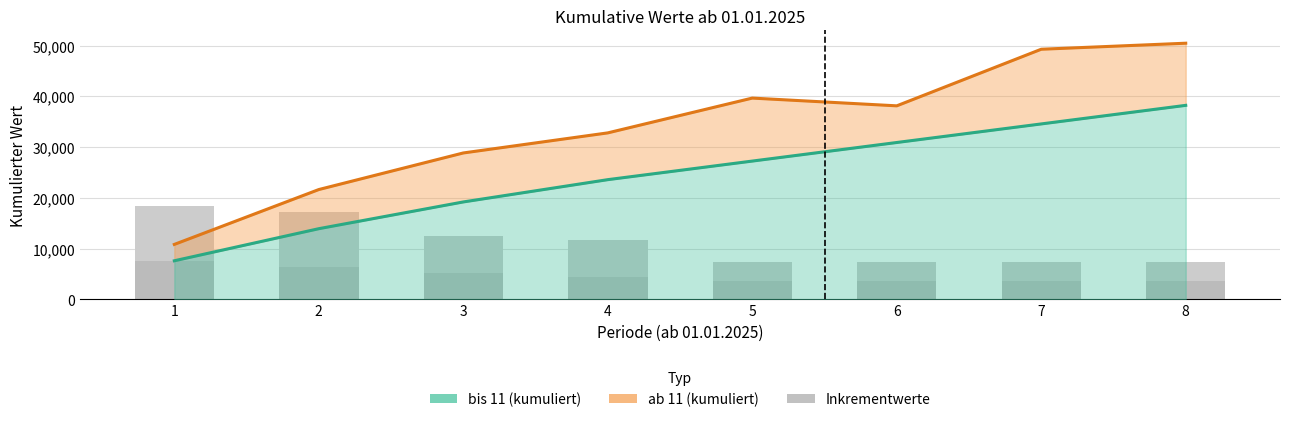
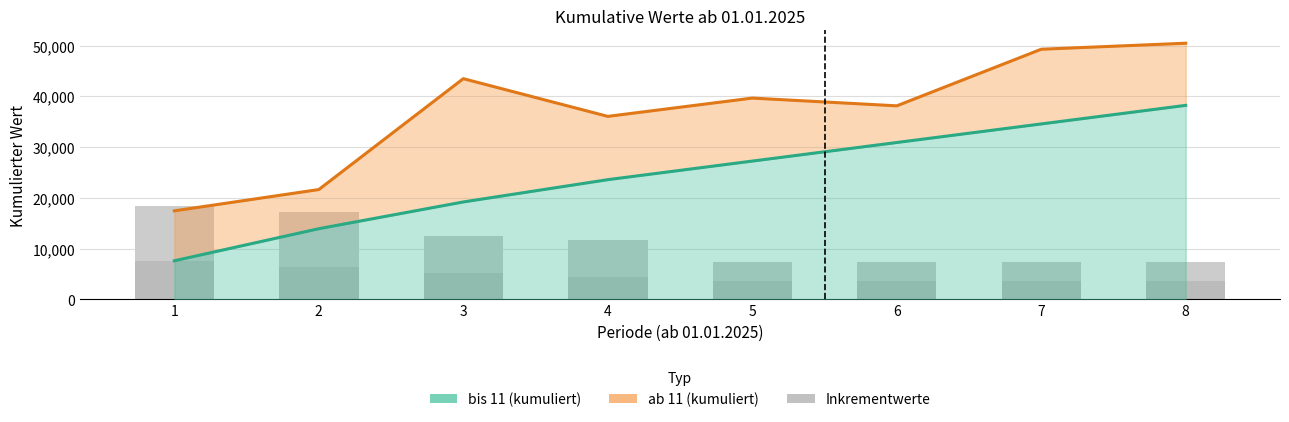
  {
    "ab 11 (kumuliert)": {
-     "1": "11,000",
+     "1": "17,000",
      "2": "22,000",
-     "3": "29,000",
-     "4": "33,000",
+     "3": "43,000",
+     "4": "36,000",
      "5": "40,000",
      "6": "38,000",
      "7": "49,000",
      "8": "50,000"
    }
  }
